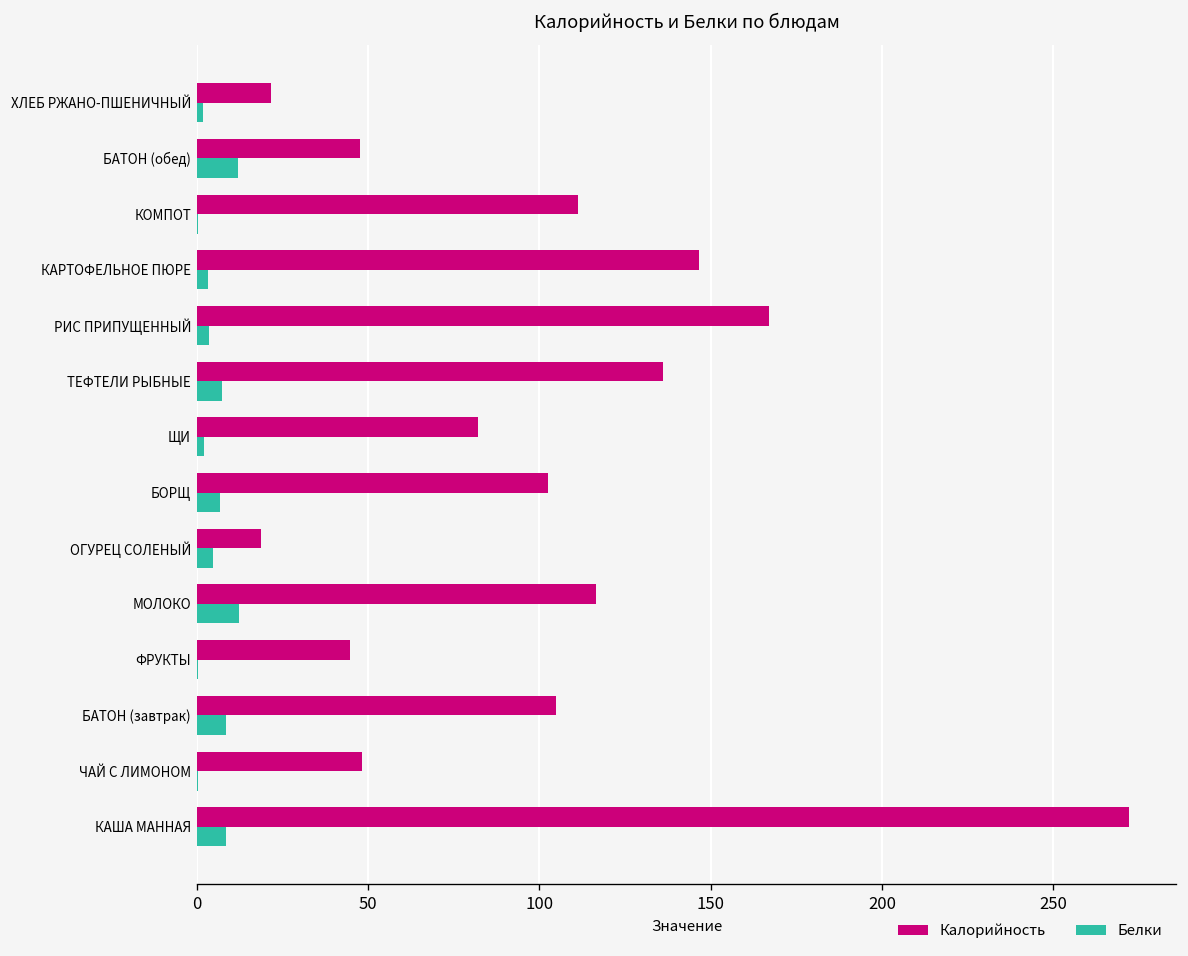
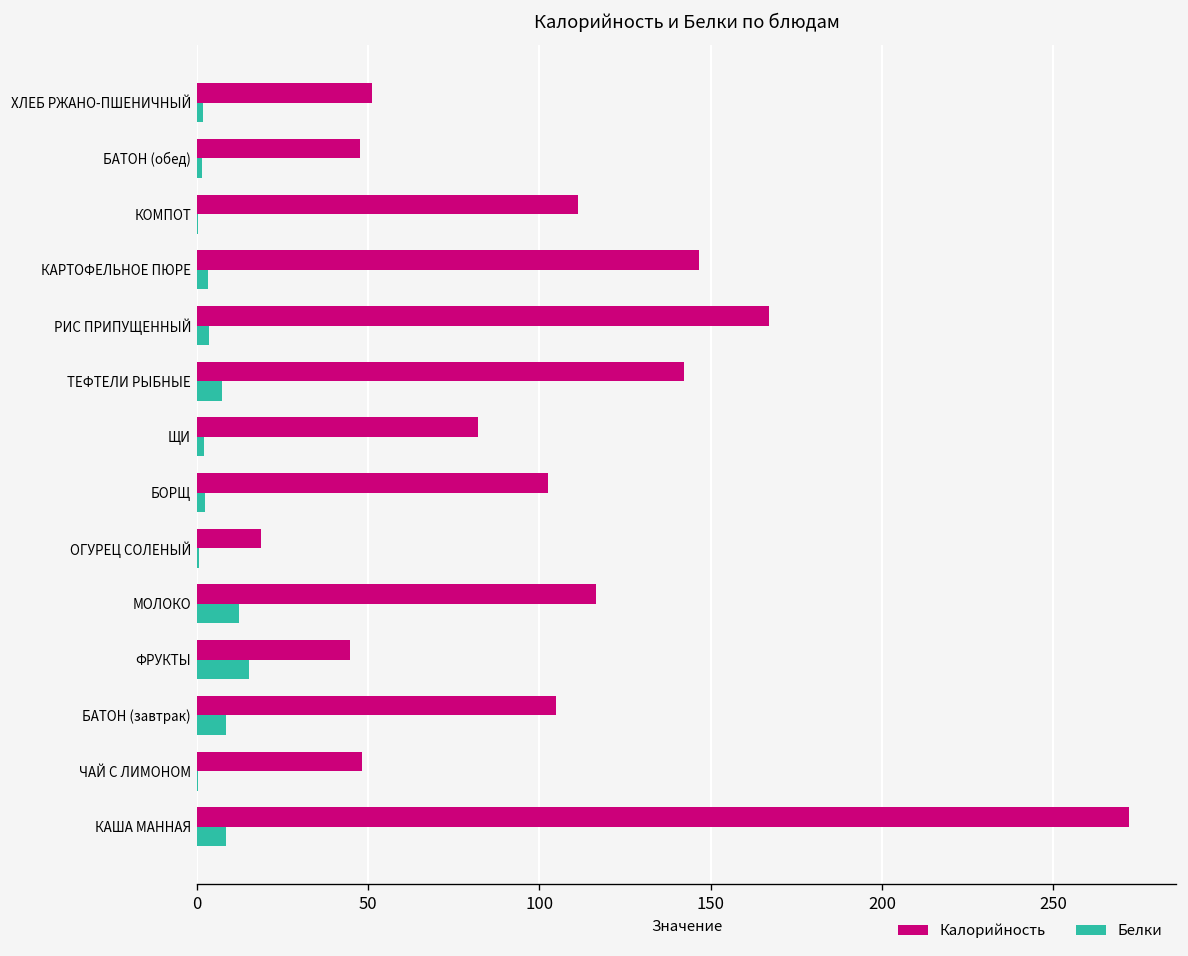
  {
    "Калорийность": {
-     "ХЛЕБ РЖАНО-ПШЕНИЧНЫЙ": 22,
+     "ХЛЕБ РЖАНО-ПШЕНИЧНЫЙ": 51,
      "БАТОН (обед)": 48,
      "КОМПОТ": 111,
      "КАРТОФЕЛЬНОЕ ПЮРЕ": 147,
      "РИС ПРИПУЩЕННЫЙ": 167,
-     "ТЕФТЕЛИ РЫБНЫЕ": 136,
+     "ТЕФТЕЛИ РЫБНЫЕ": 142,
      "ЩИ": 82,
      "БОРЩ": 103,
      "ОГУРЕЦ СОЛЕНЫЙ": 19,
      "МОЛОКО": 116,
      "ФРУКТЫ": 45,
      "БАТОН (завтрак)": 105,
      "ЧАЙ С ЛИМОНОМ": 48,
      "КАША МАННАЯ": 272
    },
    "Белки": {
      "ХЛЕБ РЖАНО-ПШЕНИЧНЫЙ": 2,
-     "БАТОН (обед)": 12,
+     "БАТОН (обед)": 2,
      "КАРТОФЕЛЬНОЕ ПЮРЕ": 3,
      "РИС ПРИПУЩЕННЫЙ": 4,
      "ТЕФТЕЛИ РЫБНЫЕ": 7,
      "ЩИ": 2,
-     "БОРЩ": 7,
-     "ОГУРЕЦ СОЛЕНЫЙ": 5,
+     "БОРЩ": 2,
+     "ОГУРЕЦ СОЛЕНЫЙ": 1,
      "МОЛОКО": 12,
-     "ФРУКТЫ": 0,
+     "ФРУКТЫ": 15,
      "БАТОН (завтрак)": 9,
      "КАША МАННАЯ": 9
    }
  }
